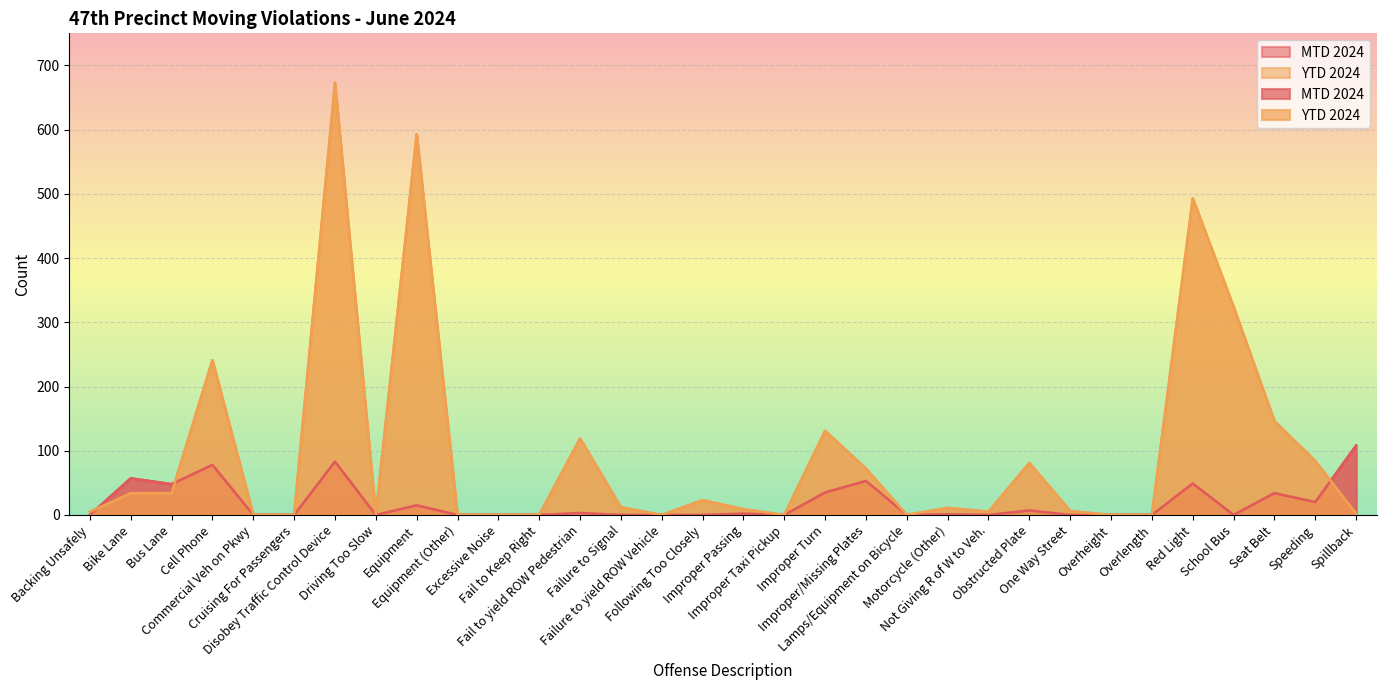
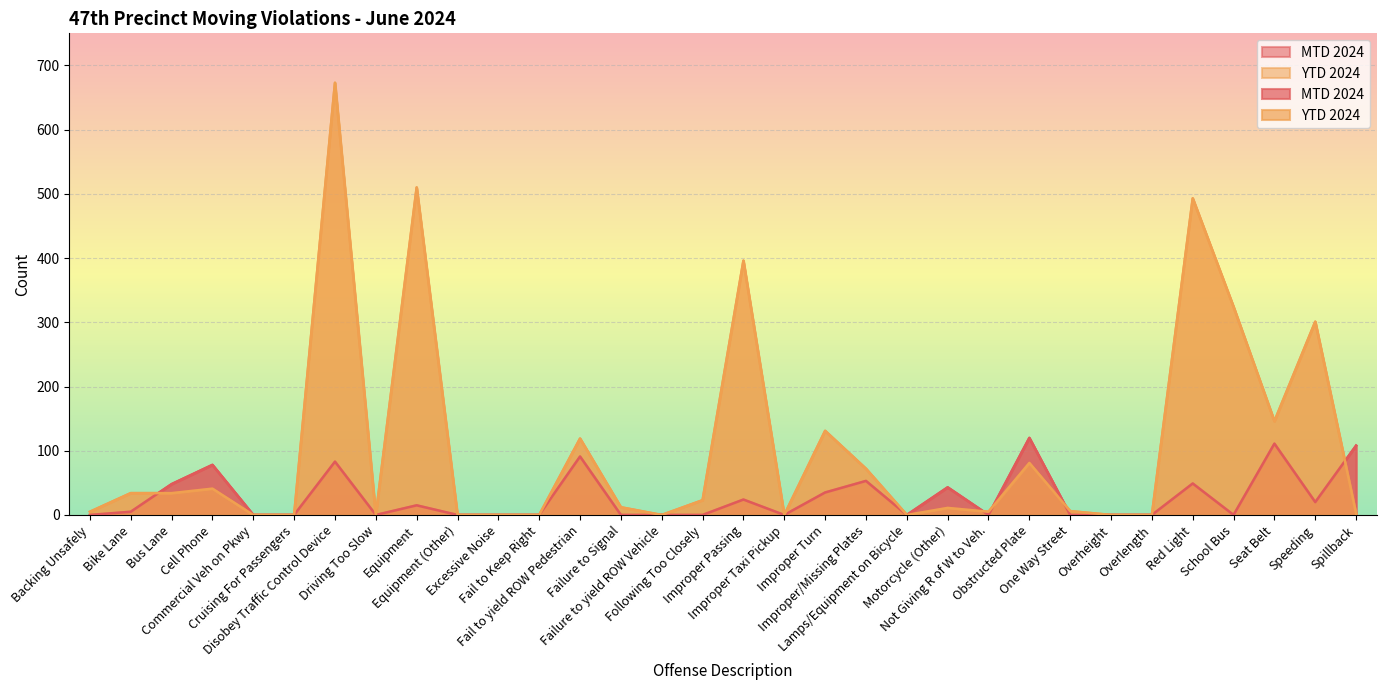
  {
    "MTD 2024": {
      "Backing Unsafely": 0,
-     "Bike Lane": 60,
+     "Bike Lane": 10,
      "Bus Lane": 50,
      "Cell Phone": 80,
      "Disobey Traffic Control Device": 80,
      "Equipment": 20,
-     "Fail to yield ROW Pedestrian": 0,
+     "Fail to yield ROW Pedestrian": 90,
      "Failure to Signal": 0,
      "Following Too Closely": 0,
-     "Improper Passing": 0,
+     "Improper Passing": 20,
      "Improper Turn": 40,
      "Improper/Missing Plates": 50,
-     "Motorcycle (Other)": 0,
+     "Motorcycle (Other)": 40,
      "Not Giving R of W to Veh.": 0,
-     "Obstructed Plate": 10,
+     "Obstructed Plate": 120,
      "One Way Street": 0,
      "Red Light": 50,
      "School Bus": 0,
-     "Seat Belt": 30,
+     "Seat Belt": 110,
      "Speeding": 20,
      "Spillback": 110
    },
    "YTD 2024": {
      "Backing Unsafely": 10,
      "Bike Lane": 30,
      "Bus Lane": 30,
-     "Cell Phone": 240,
+     "Cell Phone": 40,
      "Disobey Traffic Control Device": 670,
-     "Equipment": 590,
+     "Equipment": 510,
      "Fail to yield ROW Pedestrian": 120,
      "Failure to Signal": 10,
      "Following Too Closely": 20,
-     "Improper Passing": 10,
+     "Improper Passing": 400,
      "Improper Turn": 130,
      "Improper/Missing Plates": 70,
      "Motorcycle (Other)": 10,
      "Not Giving R of W to Veh.": 10,
      "Obstructed Plate": 80,
      "One Way Street": 10,
      "Red Light": 490,
      "School Bus": 320,
      "Seat Belt": 150,
-     "Speeding": 80,
+     "Speeding": 300,
      "Spillback": 0
    }
  }
